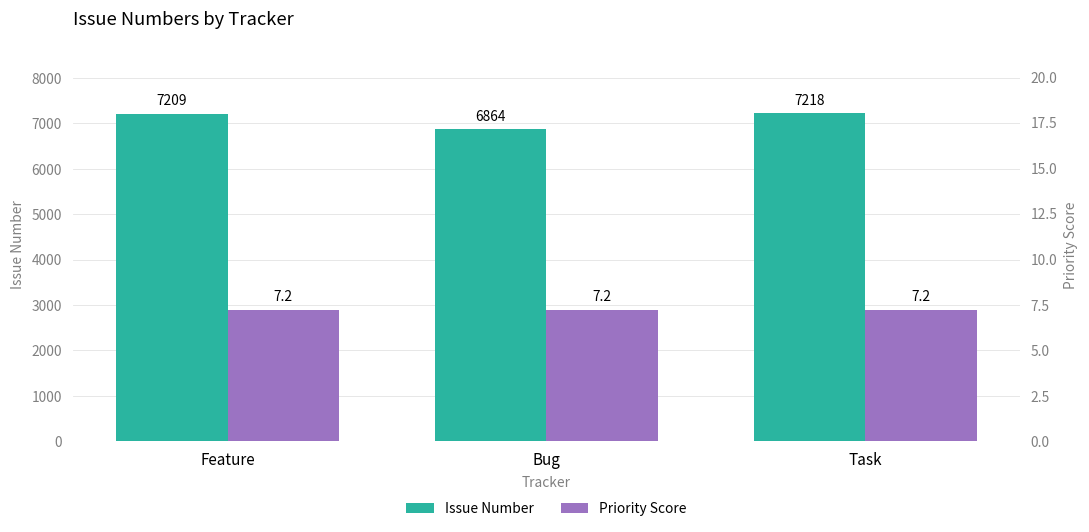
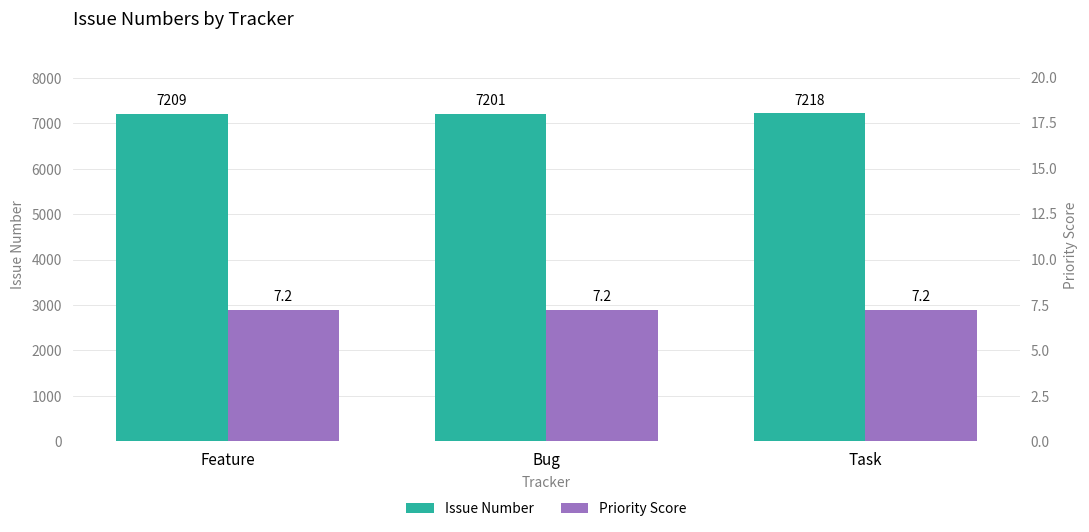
  {
    "Issue Number": {
      "Feature": 7209,
-     "Bug": 6864,
+     "Bug": 7201,
      "Task": 7218
    },
    "Priority Score": {
      "Feature": 7.2,
      "Bug": 7.2,
      "Task": 7.2
    }
  }
